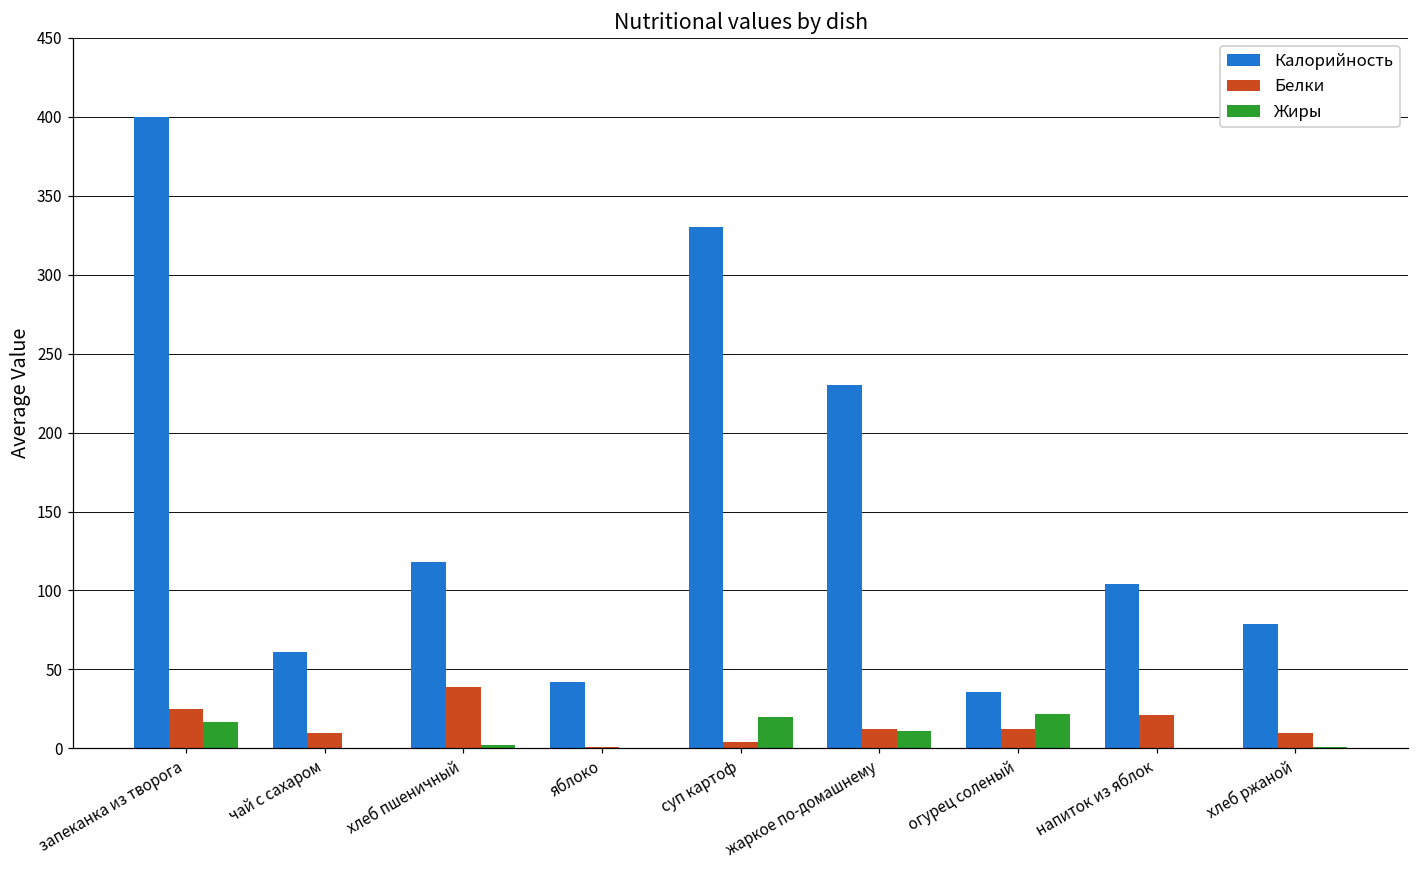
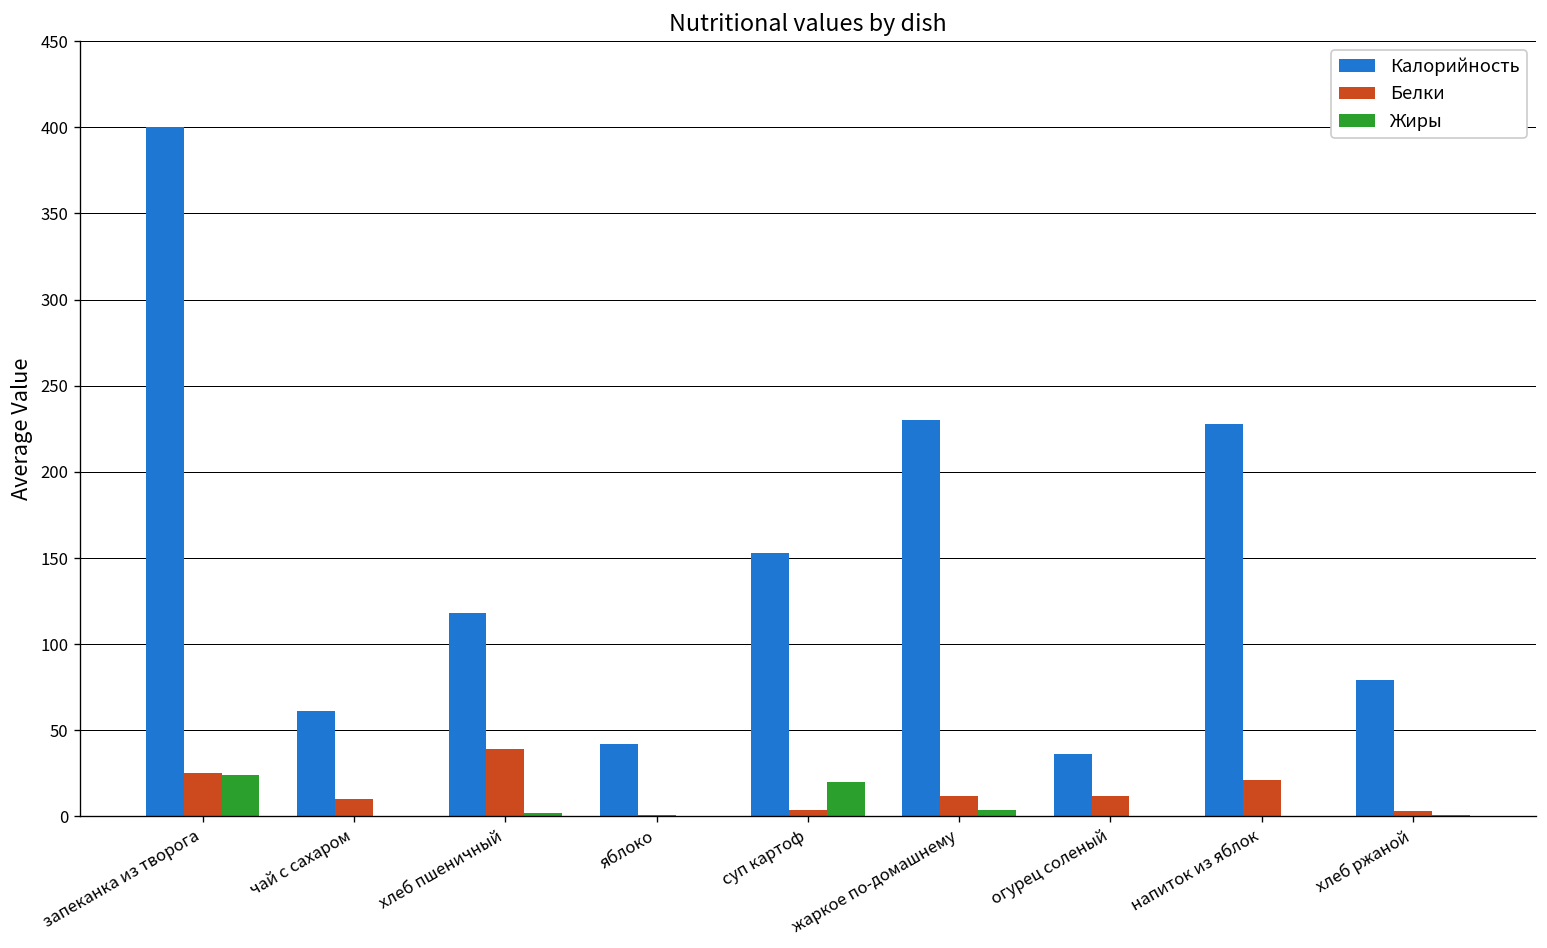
  {
    "Калорийность": {
      "запеканка из творога": 400,
      "чай с сахаром": 61,
      "хлеб пшеничный": 118,
      "яблоко": 42,
-     "суп картоф": 330,
+     "суп картоф": 153,
      "жаркое по-домашнему": 230,
      "огурец соленый": 36,
-     "напиток из яблок": 104,
+     "напиток из яблок": 228,
      "хлеб ржаной": 79
    },
    "Белки": {
      "запеканка из творога": 25,
      "чай с сахаром": 10,
      "хлеб пшеничный": 39,
      "суп картоф": 4,
      "жаркое по-домашнему": 12,
      "огурец соленый": 12,
      "напиток из яблок": 21,
-     "хлеб ржаной": 10
+     "хлеб ржаной": 3
    },
    "Жиры": {
-     "запеканка из творога": 17,
+     "запеканка из творога": 24,
      "чай с сахаром": 0,
      "хлеб пшеничный": 2,
      "яблоко": 0,
      "суп картоф": 20,
-     "жаркое по-домашнему": 11,
-     "огурец соленый": 22,
+     "жаркое по-домашнему": 4,
+     "огурец соленый": 0,
      "напиток из яблок": 0
    }
  }
